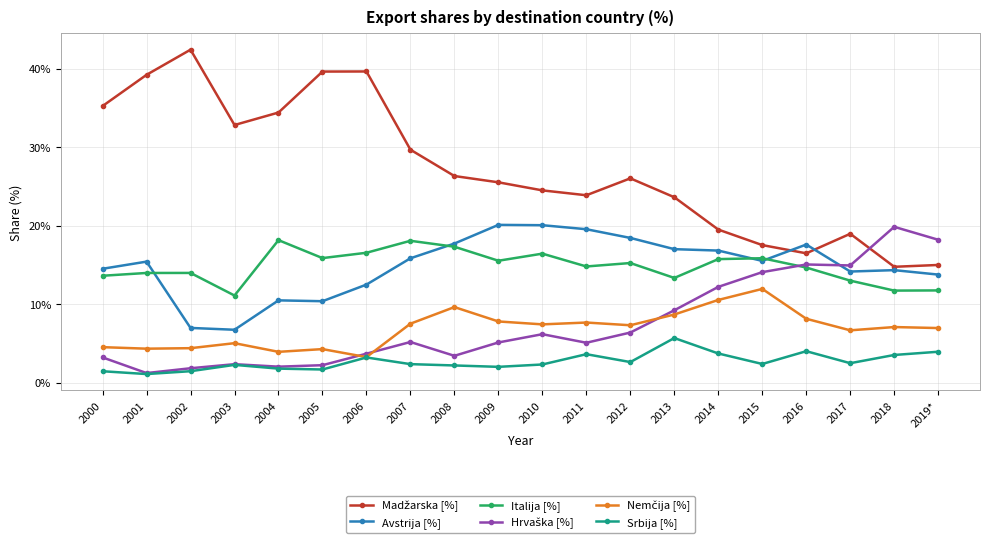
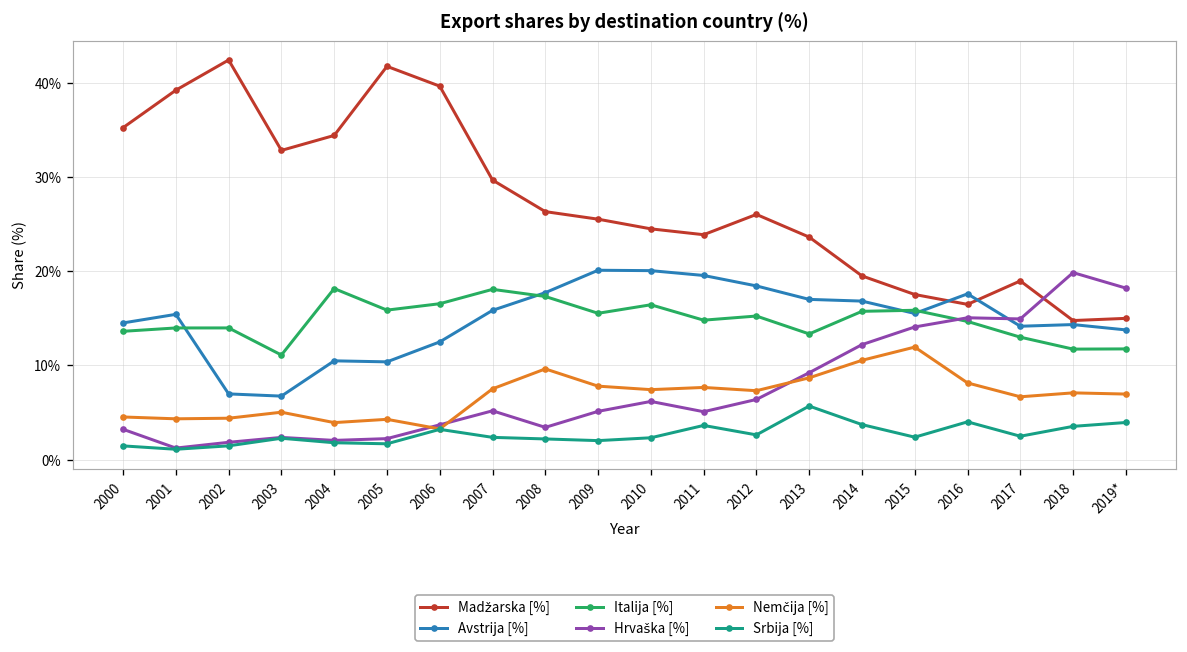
  {
    "Madžarska [%]": {
      "2000": "35%",
      "2001": "39%",
      "2002": "42%",
      "2003": "33%",
      "2004": "34%",
-     "2005": "40%",
+     "2005": "42%",
      "2006": "40%",
      "2007": "30%",
      "2008": "26%",
      "2009": "26%",
      "2010": "24%",
      "2011": "24%",
      "2012": "26%",
      "2013": "24%",
      "2014": "20%",
      "2015": "18%",
      "2016": "16%",
      "2017": "19%",
      "2018": "15%",
      "2019*": "15%"
    },
    "Avstrija [%]": {
      "2000": "15%",
      "2001": "15%",
      "2002": "7%",
      "2003": "7%",
      "2004": "10%",
      "2005": "10%",
      "2006": "12%",
      "2007": "16%",
      "2008": "18%",
      "2009": "20%",
      "2010": "20%",
      "2011": "20%",
      "2012": "18%",
      "2013": "17%",
      "2014": "17%",
      "2015": "16%",
      "2016": "18%",
      "2017": "14%",
      "2018": "14%",
      "2019*": "14%"
    },
    "Hrvaška [%]": {
      "2000": "3%",
      "2002": "2%",
      "2005": "2%",
      "2006": "4%",
      "2007": "5%",
      "2008": "3%",
      "2009": "5%",
      "2010": "6%",
      "2011": "5%",
      "2012": "6%",
      "2013": "9%",
      "2014": "12%",
      "2015": "14%",
      "2016": "15%",
      "2017": "15%",
      "2018": "20%",
      "2019*": "18%"
    },
    "Nemčija [%]": {
      "2000": "5%",
      "2001": "4%",
      "2002": "4%",
      "2003": "5%",
      "2004": "4%",
      "2005": "4%",
      "2007": "8%",
      "2008": "10%",
      "2009": "8%",
      "2010": "7%",
      "2011": "8%",
      "2012": "7%",
      "2013": "9%",
      "2014": "11%",
      "2015": "12%",
      "2016": "8%",
      "2017": "7%",
      "2018": "7%",
      "2019*": "7%"
    }
  }
